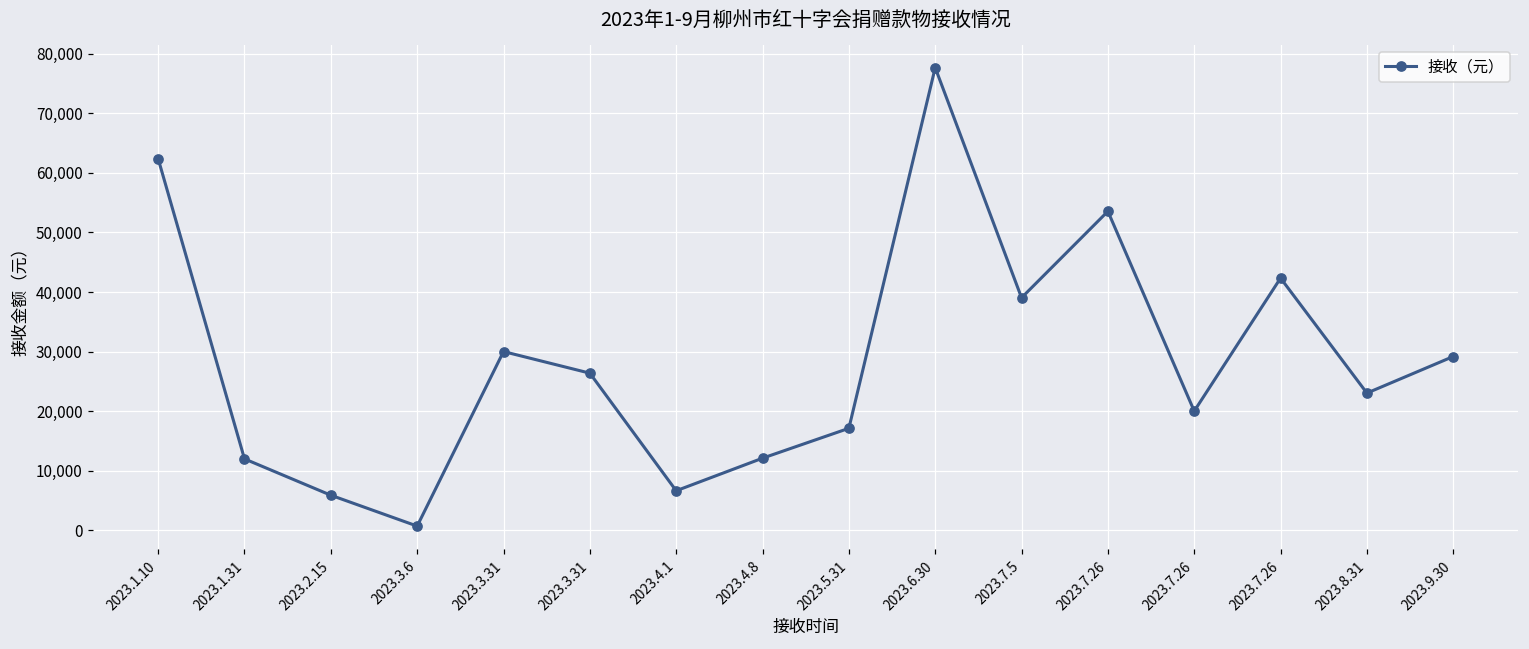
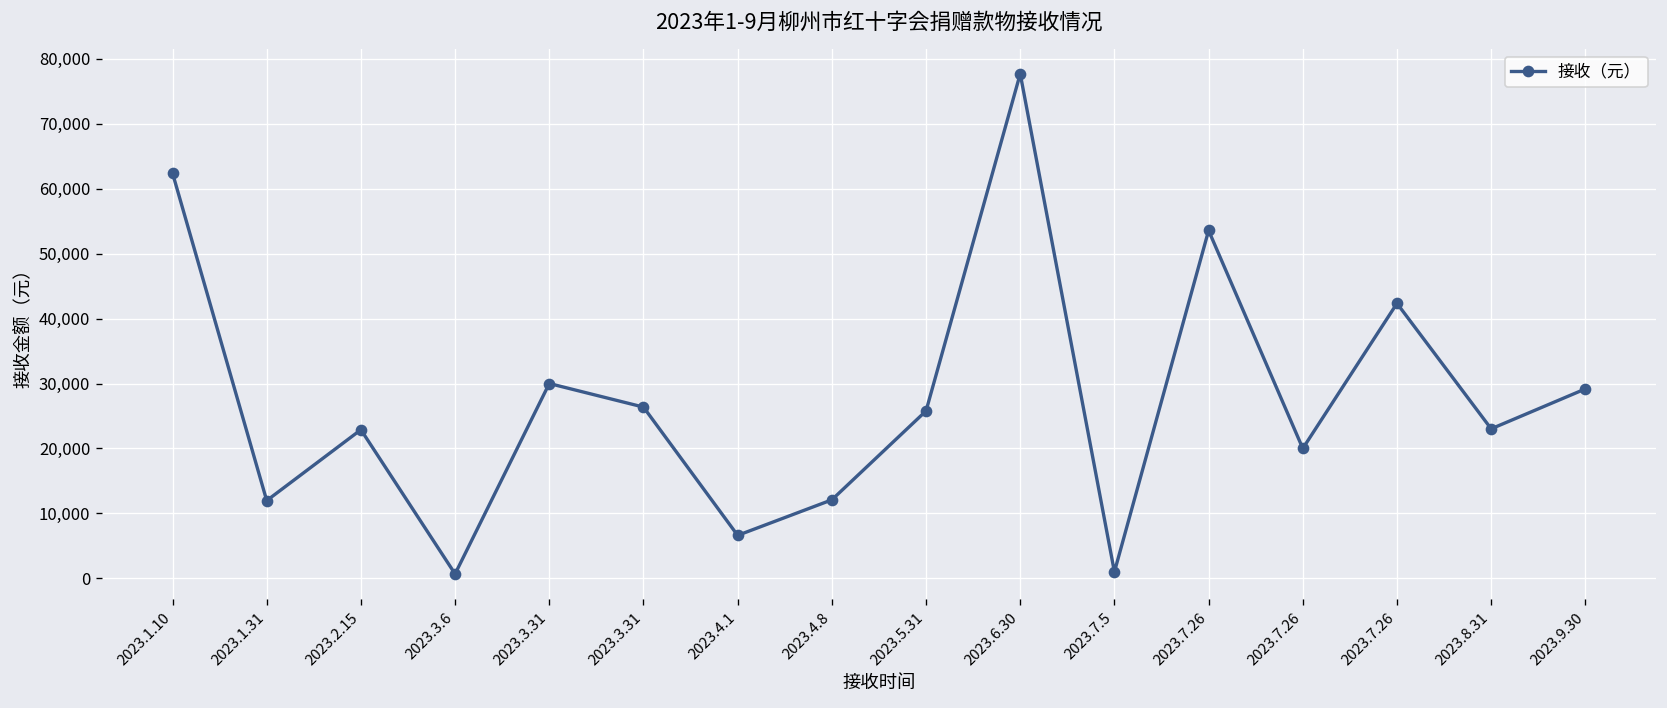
  {
    "2023.1.10": "62,000",
    "2023.1.31": "12,000",
-   "2023.2.15": "6,000",
+   "2023.2.15": "23,000",
    "2023.3.6": "1,000",
    "2023.4.1": "7,000",
    "2023.4.8": "12,000",
-   "2023.5.31": "17,000",
+   "2023.5.31": "26,000",
    "2023.6.30": "78,000",
-   "2023.7.5": "39,000",
+   "2023.7.5": "1,000",
    "2023.8.31": "23,000",
    "2023.9.30": "29,000"
  }
